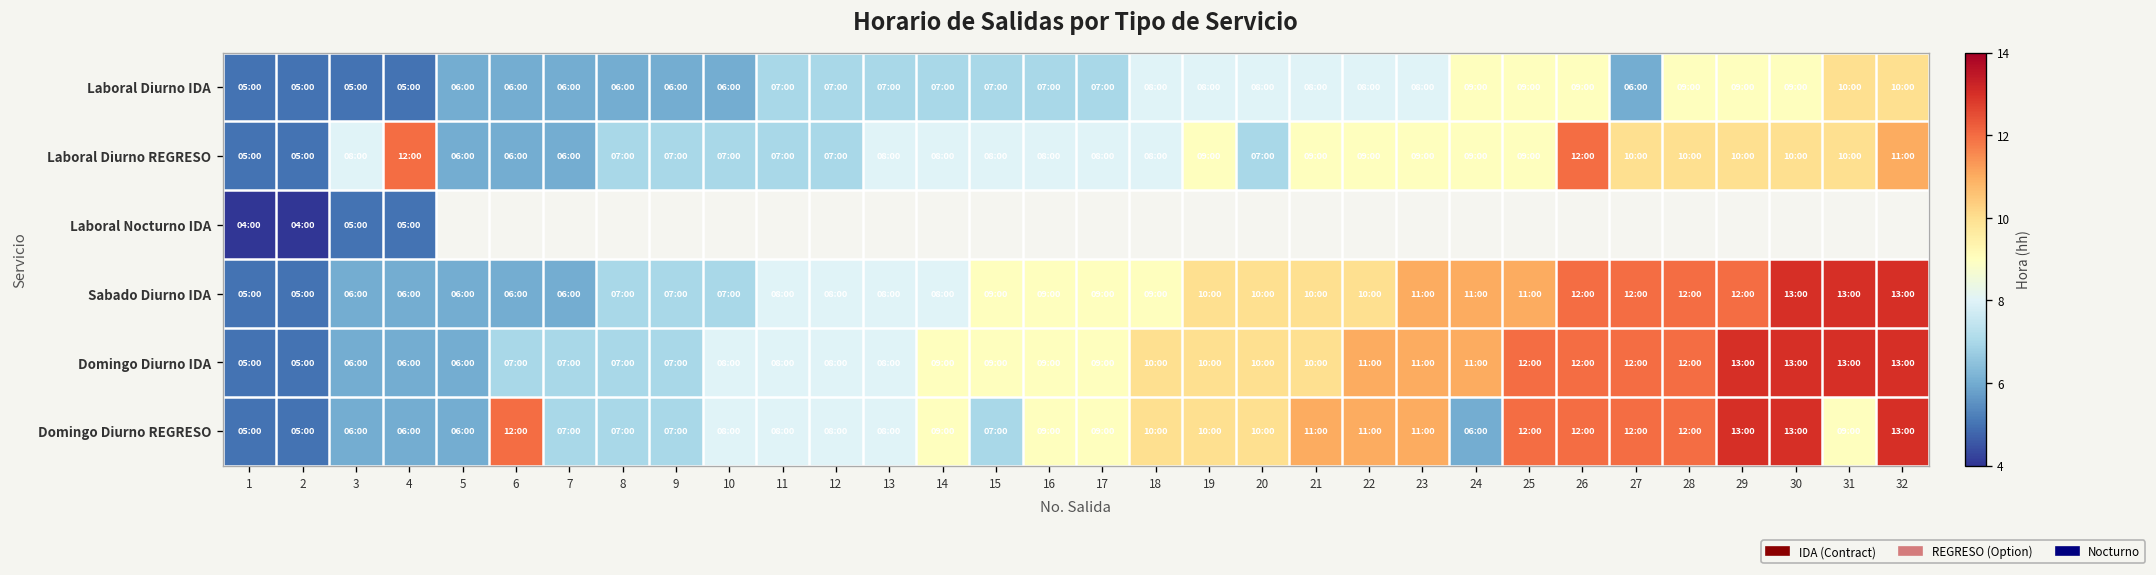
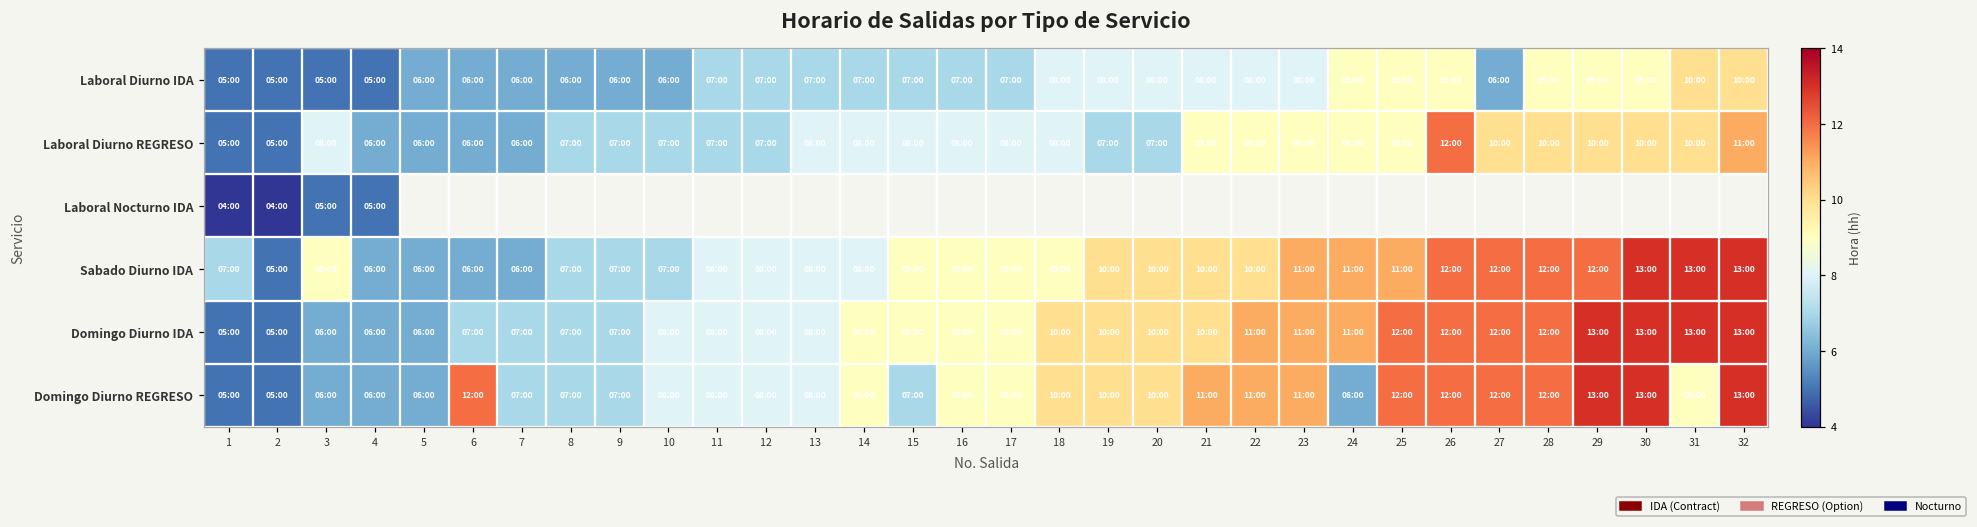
  {
    "Laboral Diurno REGRESO": {
-     "4": "12:00",
-     "19": "09:00"
+     "4": "06:00",
+     "19": "07:00"
    },
    "Sabado Diurno IDA": {
-     "1": "05:00",
-     "3": "06:00"
+     "1": "07:00",
+     "3": "09:00"
    }
  }
